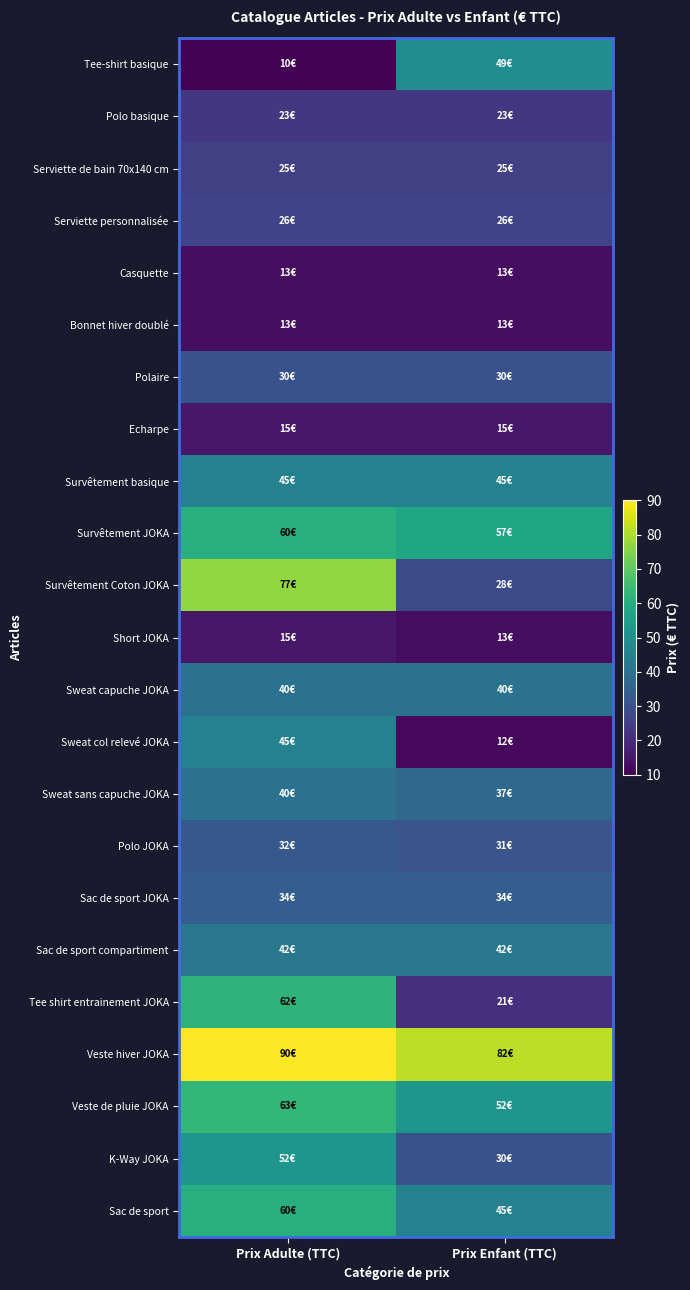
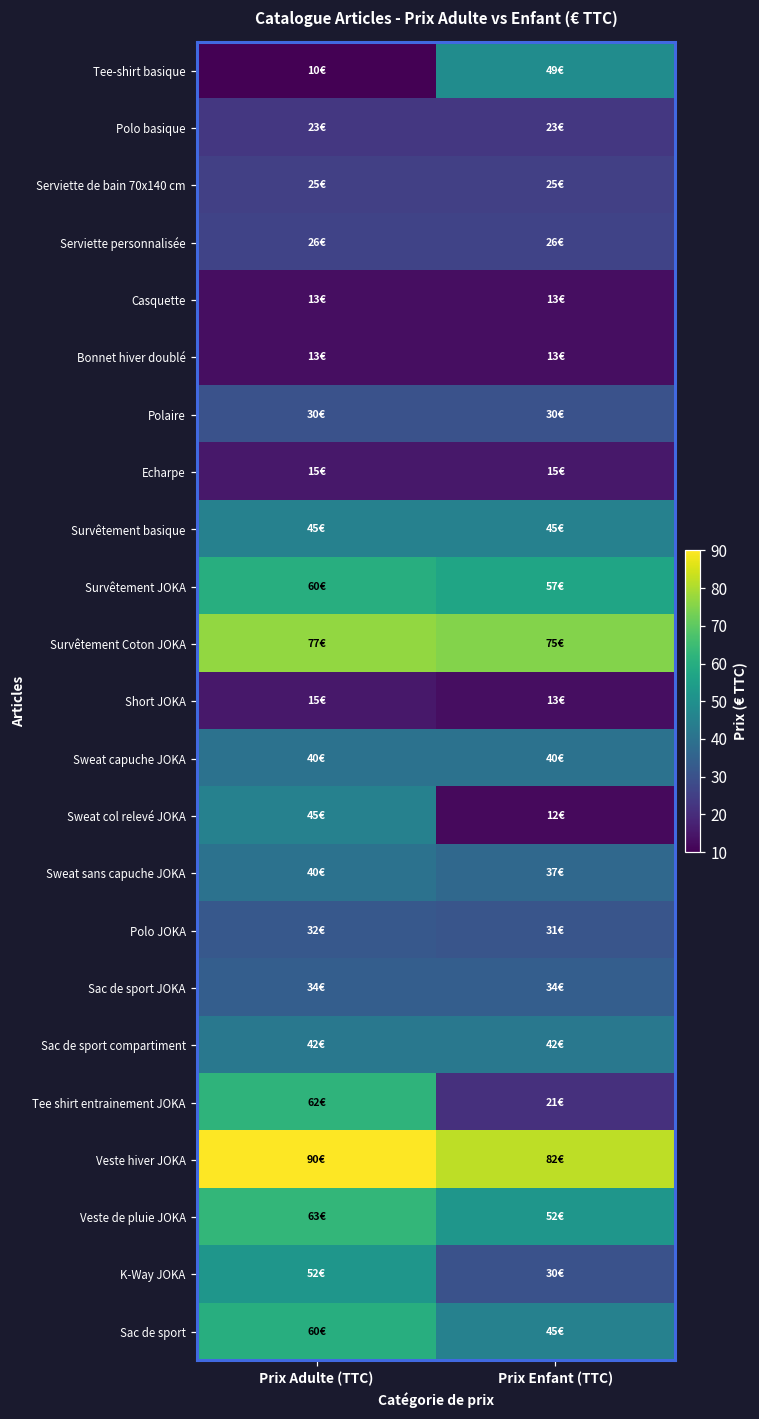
  {
    "Tee-shirt basique": {
      "Prix Adulte (TTC)": "10€",
      "Prix Enfant (TTC)": "49€"
    },
    "Polo basique": {
      "Prix Adulte (TTC)": "23€",
      "Prix Enfant (TTC)": "23€"
    },
    "Serviette de bain 70x140 cm": {
      "Prix Adulte (TTC)": "25€",
      "Prix Enfant (TTC)": "25€"
    },
    "Serviette personnalisée": {
      "Prix Adulte (TTC)": "26€",
      "Prix Enfant (TTC)": "26€"
    },
    "Casquette": {
      "Prix Adulte (TTC)": "13€",
      "Prix Enfant (TTC)": "13€"
    },
    "Bonnet hiver doublé": {
      "Prix Adulte (TTC)": "13€",
      "Prix Enfant (TTC)": "13€"
    },
    "Polaire": {
      "Prix Adulte (TTC)": "30€",
      "Prix Enfant (TTC)": "30€"
    },
    "Echarpe": {
      "Prix Adulte (TTC)": "15€",
      "Prix Enfant (TTC)": "15€"
    },
    "Survêtement basique": {
      "Prix Adulte (TTC)": "45€",
      "Prix Enfant (TTC)": "45€"
    },
    "Survêtement JOKA": {
      "Prix Adulte (TTC)": "60€",
      "Prix Enfant (TTC)": "57€"
    },
    "Survêtement Coton JOKA": {
      "Prix Adulte (TTC)": "77€",
-     "Prix Enfant (TTC)": "28€"
+     "Prix Enfant (TTC)": "75€"
    },
    "Short JOKA": {
      "Prix Adulte (TTC)": "15€",
      "Prix Enfant (TTC)": "13€"
    },
    "Sweat capuche JOKA": {
      "Prix Adulte (TTC)": "40€",
      "Prix Enfant (TTC)": "40€"
    },
    "Sweat col relevé JOKA": {
      "Prix Adulte (TTC)": "45€",
      "Prix Enfant (TTC)": "12€"
    },
    "Sweat sans capuche JOKA": {
      "Prix Adulte (TTC)": "40€",
      "Prix Enfant (TTC)": "37€"
    },
    "Polo JOKA": {
      "Prix Adulte (TTC)": "32€",
      "Prix Enfant (TTC)": "31€"
    },
    "Sac de sport JOKA": {
      "Prix Adulte (TTC)": "34€",
      "Prix Enfant (TTC)": "34€"
    },
    "Sac de sport compartiment": {
      "Prix Adulte (TTC)": "42€",
      "Prix Enfant (TTC)": "42€"
    },
    "Tee shirt entrainement JOKA": {
      "Prix Adulte (TTC)": "62€",
      "Prix Enfant (TTC)": "21€"
    },
    "Veste hiver JOKA": {
      "Prix Adulte (TTC)": "90€",
      "Prix Enfant (TTC)": "82€"
    },
    "Veste de pluie JOKA": {
      "Prix Adulte (TTC)": "63€",
      "Prix Enfant (TTC)": "52€"
    },
    "K-Way JOKA": {
      "Prix Adulte (TTC)": "52€",
      "Prix Enfant (TTC)": "30€"
    },
    "Sac de sport": {
      "Prix Adulte (TTC)": "60€",
      "Prix Enfant (TTC)": "45€"
    }
  }
